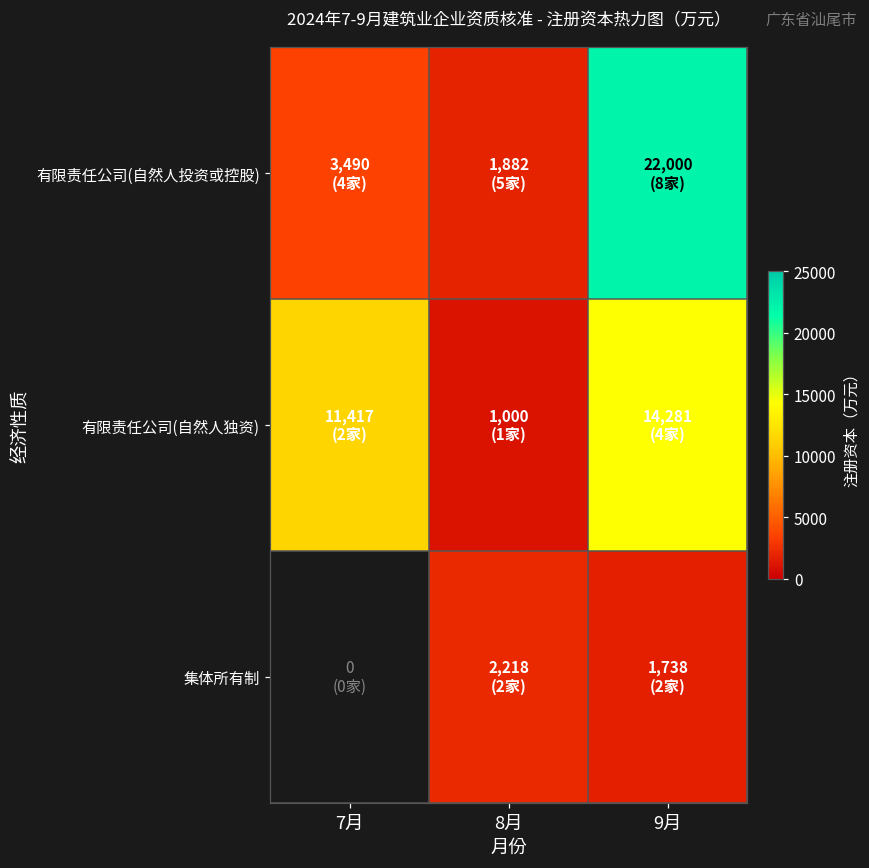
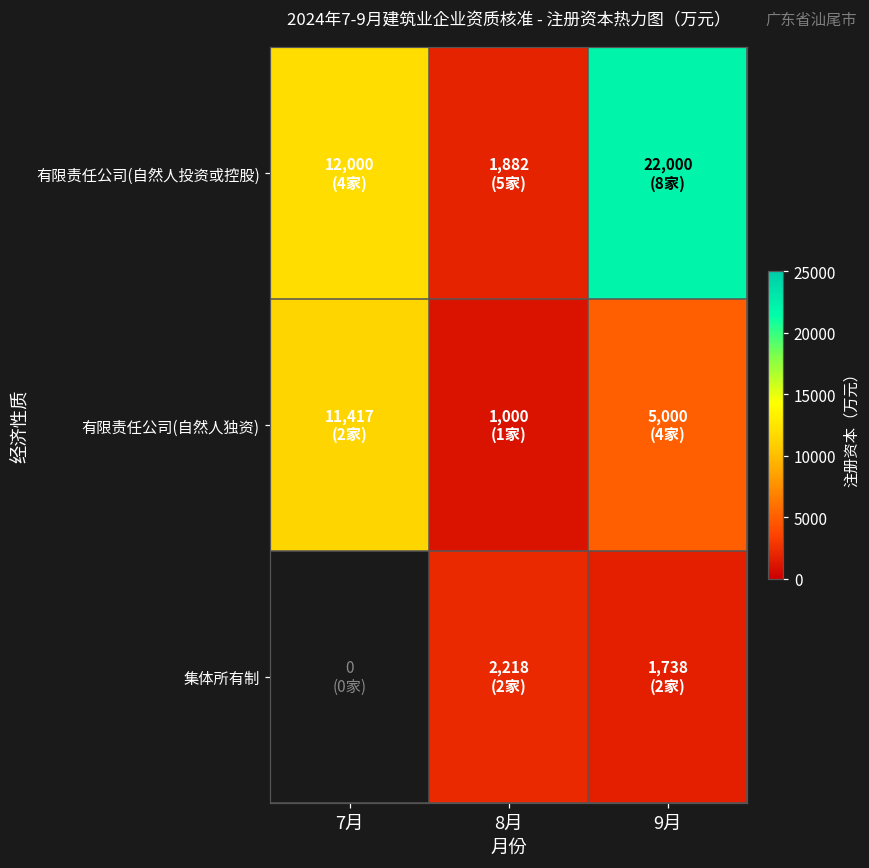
  {
    "有限责任公司(自然人投资或控股)": {
-     "7月": "3,490"
+     "7月": "12,000"
    },
    "有限责任公司(自然人独资)": {
-     "9月": "14,281"
+     "9月": "5,000"
    }
  }
